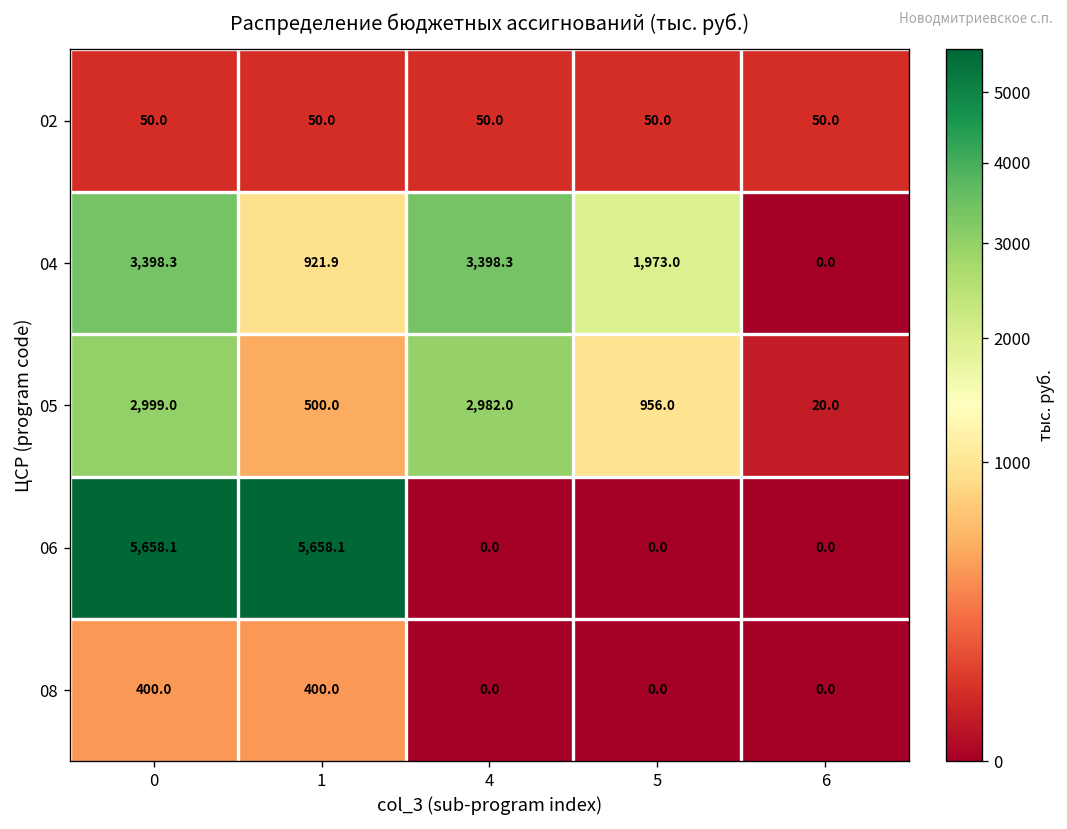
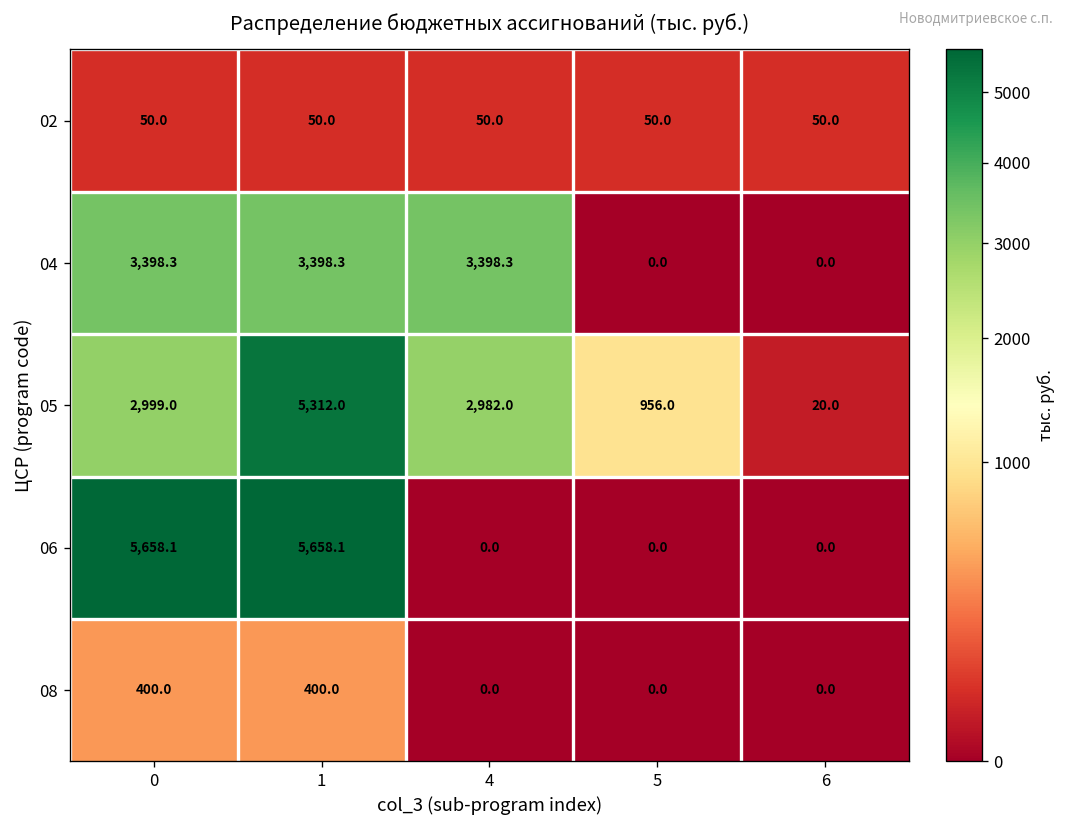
  {
    "02": {
      "0": "50.0",
      "1": "50.0",
      "4": "50.0",
      "5": "50.0",
      "6": "50.0"
    },
    "04": {
      "0": "3,398.3",
-     "1": "921.9",
+     "1": "3,398.3",
      "4": "3,398.3",
-     "5": "1,973.0",
+     "5": "0.0",
      "6": "0.0"
    },
    "05": {
      "0": "2,999.0",
-     "1": "500.0",
+     "1": "5,312.0",
      "4": "2,982.0",
      "5": "956.0",
      "6": "20.0"
    },
    "06": {
      "0": "5,658.1",
      "1": "5,658.1",
      "4": "0.0",
      "5": "0.0",
      "6": "0.0"
    },
    "08": {
      "0": "400.0",
      "1": "400.0",
      "4": "0.0",
      "5": "0.0",
      "6": "0.0"
    }
  }
